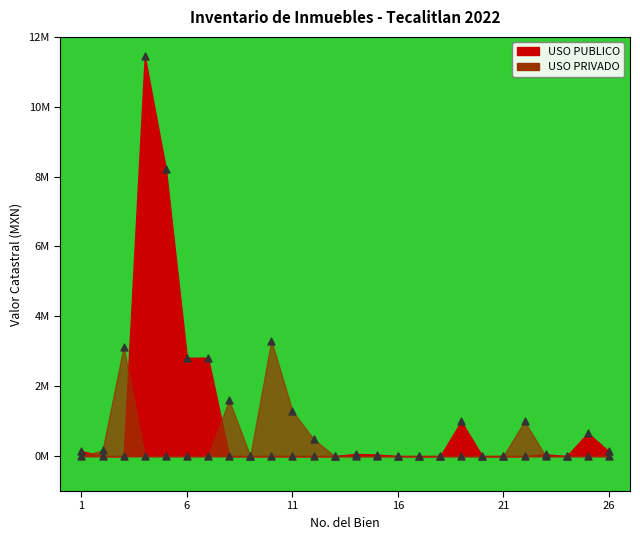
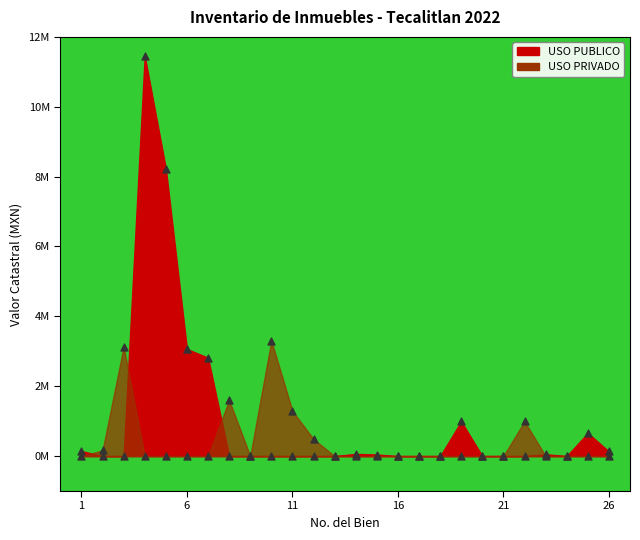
  {
    "USO PUBLICO": {
      "1": 100000,
-     "6": 2800000,
+     "6": 3100000,
      "11": 0,
      "26": 100000
    },
    "USO PRIVADO": {
      "1": 0,
      "6": 0,
      "11": 1300000,
      "26": 0
    }
  }
